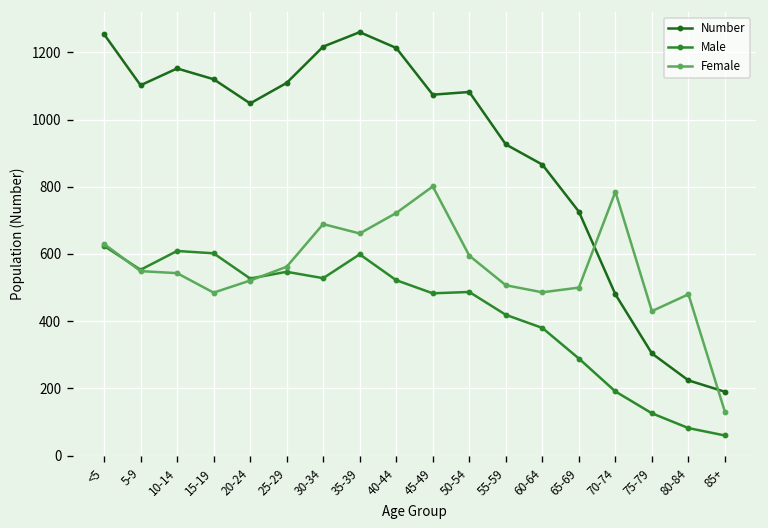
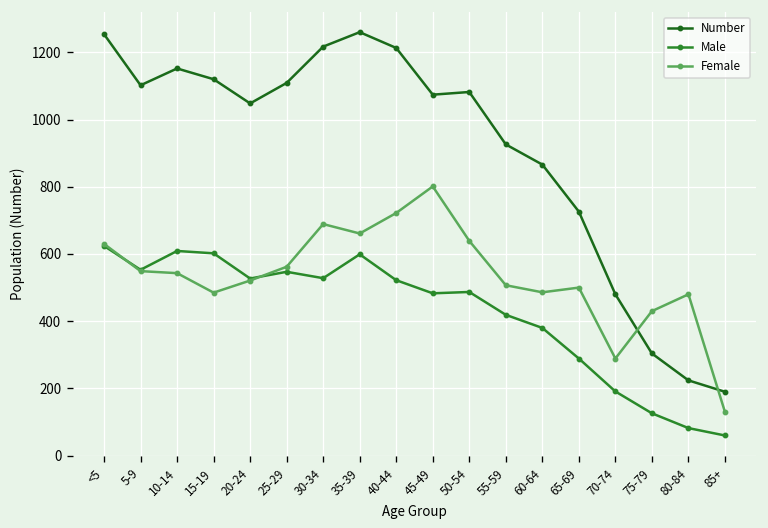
  {
    "Female": {
      "10-14": 540,
      "15-19": 490,
      "25-29": 560,
      "30-34": 690,
      "35-39": 660,
      "40-44": 720,
      "45-49": 800,
-     "50-54": 600,
+     "50-54": 640,
      "55-59": 510,
      "60-64": 490,
      "65-69": 500,
-     "70-74": 790,
+     "70-74": 290,
      "75-79": 430,
      "80-84": 480,
      "85+": 130
    }
  }
